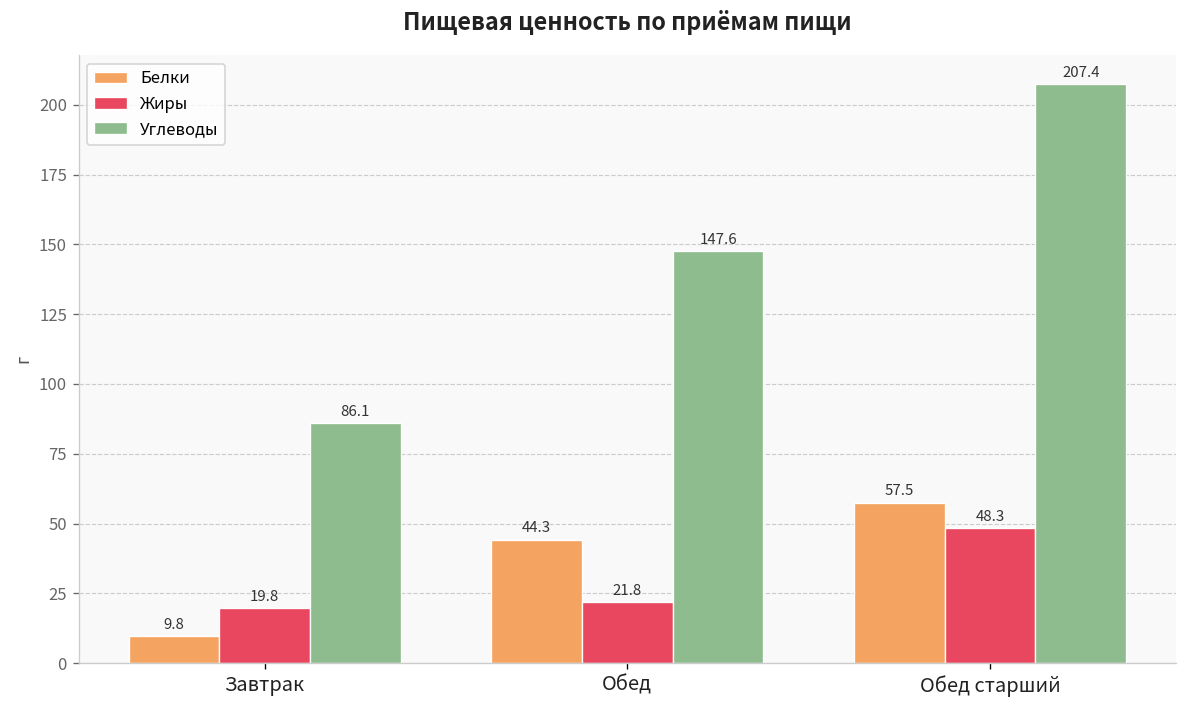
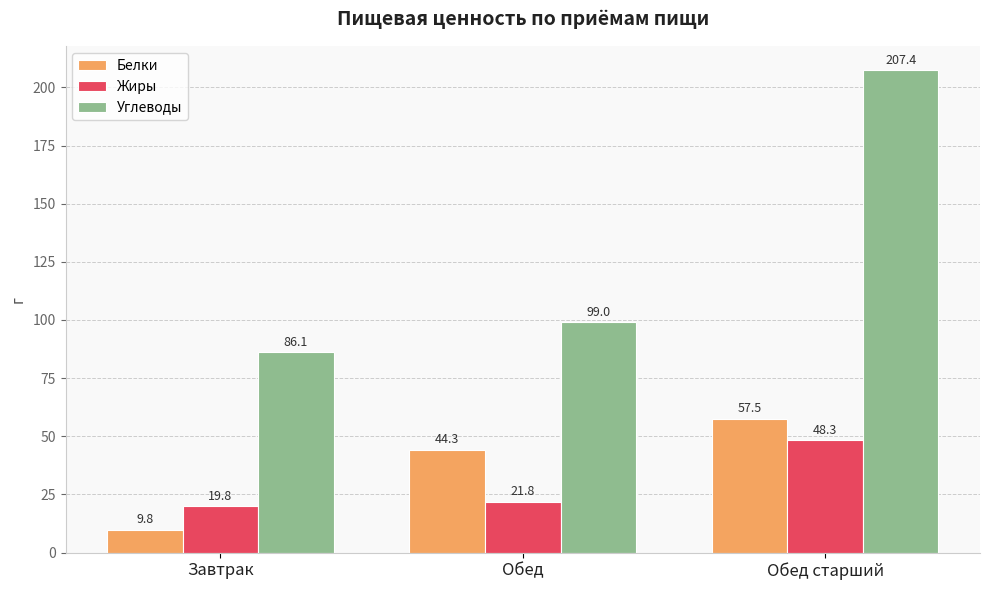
  {
    "Белки": {
      "Завтрак": 9.8,
      "Обед": 44.3,
      "Обед старший": 57.5
    },
    "Жиры": {
      "Завтрак": 19.8,
      "Обед": 21.8,
      "Обед старший": 48.3
    },
    "Углеводы": {
      "Завтрак": 86.1,
-     "Обед": 147.6,
+     "Обед": 99.0,
      "Обед старший": 207.4
    }
  }
